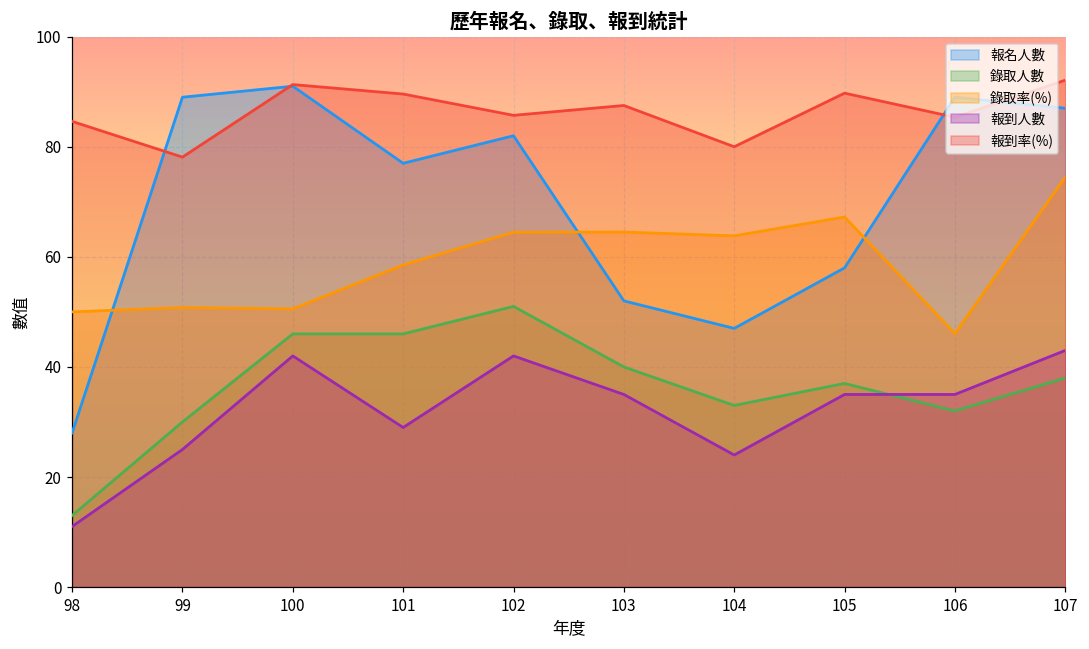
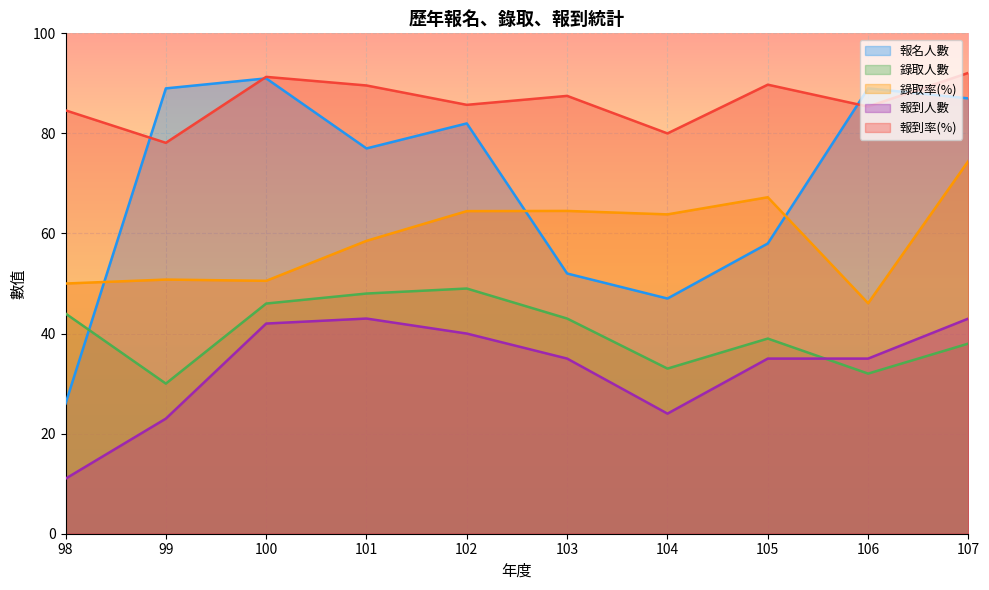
  {
    "報名人數": {
-     "98": 28,
+     "98": 26,
      "99": 89,
      "101": 77,
      "102": 82,
      "103": 52,
      "104": 47,
      "105": 58,
      "107": 87
    },
    "錄取人數": {
-     "98": 13,
+     "98": 44,
      "99": 30,
      "100": 46,
-     "101": 46,
-     "102": 51,
-     "103": 40,
+     "101": 48,
+     "102": 49,
+     "103": 43,
      "104": 33,
-     "105": 37,
+     "105": 39,
      "106": 32,
      "107": 38
    },
    "報到人數": {
      "98": 11,
-     "99": 25,
+     "99": 23,
      "100": 42,
-     "101": 29,
-     "102": 42,
+     "101": 43,
+     "102": 40,
      "103": 35,
      "104": 24,
      "105": 35,
      "106": 35,
      "107": 43
    }
  }
